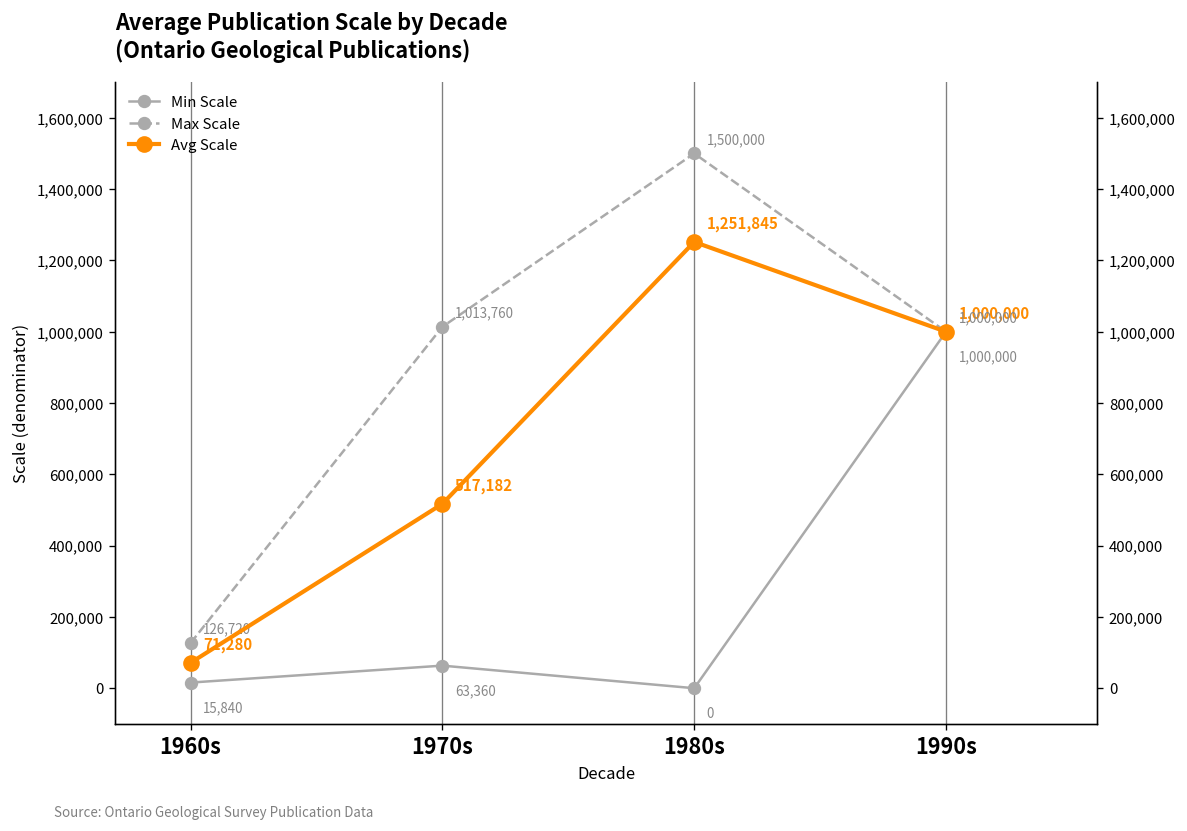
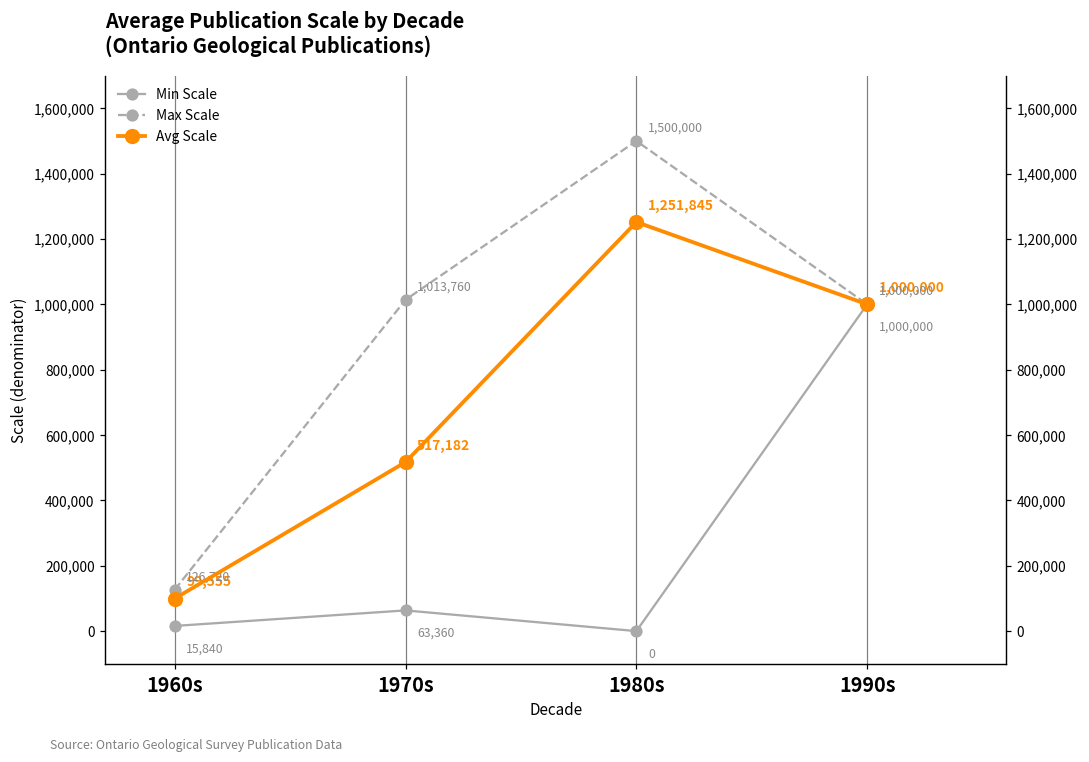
  {
    "Avg Scale": {
-     "1960s": "71,280",
+     "1960s": "99,555",
      "1970s": "517,182",
      "1980s": "1,251,845"
    }
  }
